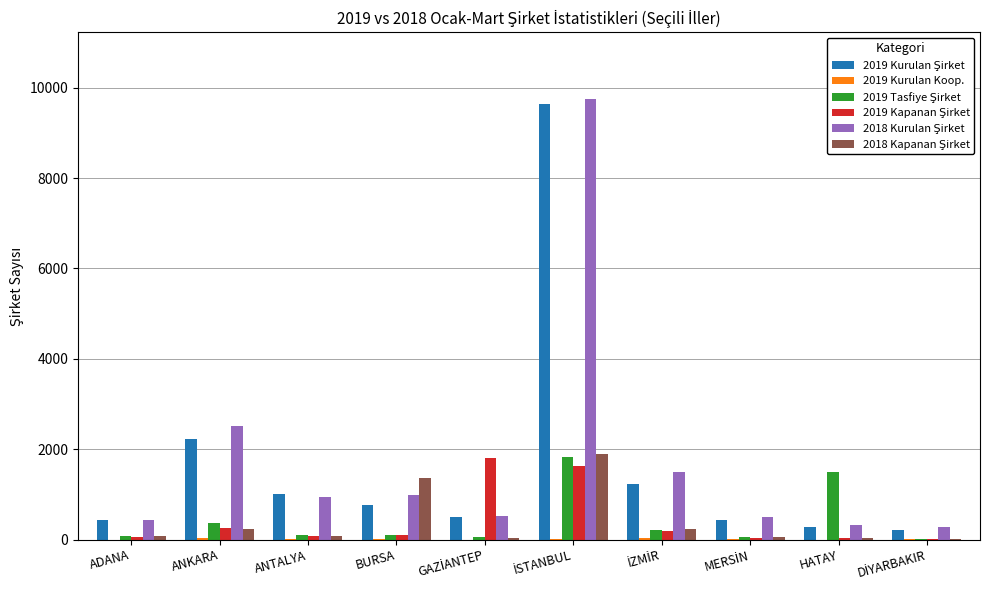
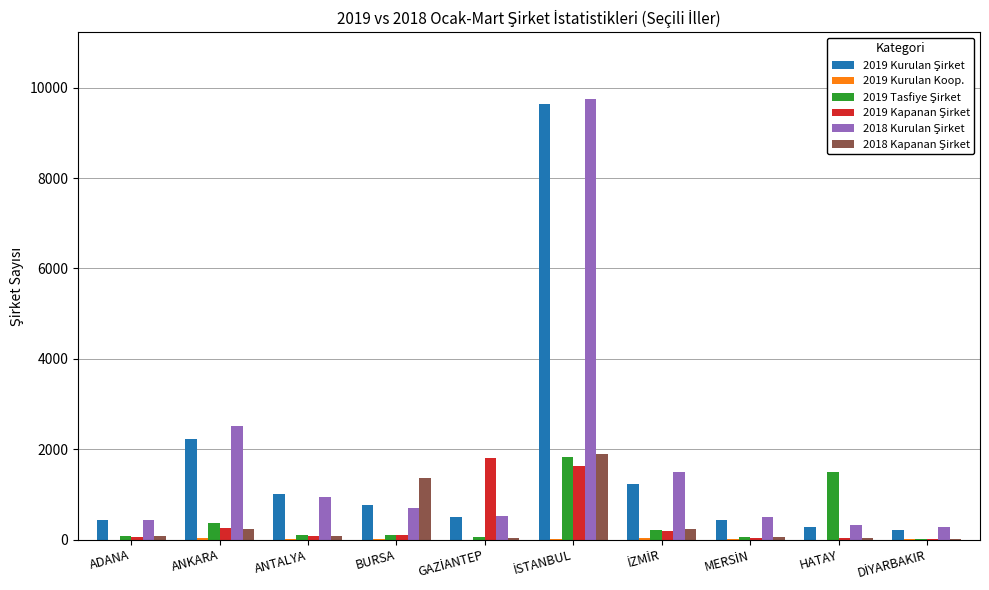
  {
    "2019 Kurulan Şirket": {
      "ADANA": 400,
      "ANKARA": 2200,
      "ANTALYA": 1000,
      "BURSA": 800,
      "GAZİANTEP": 500,
      "İSTANBUL": 9600,
      "İZMİR": 1200,
      "MERSİN": 400,
      "HATAY": 300,
      "DİYARBAKIR": 200
    },
    "2019 Tasfiye Şirket": {
      "ADANA": 100,
      "ANKARA": 400,
      "ANTALYA": 100,
      "BURSA": 100,
      "İSTANBUL": 1800,
      "İZMİR": 200,
      "MERSİN": 100,
      "HATAY": 1500
    },
    "2019 Kapanan Şirket": {
      "ADANA": 100,
      "ANKARA": 300,
      "ANTALYA": 100,
      "BURSA": 100,
      "GAZİANTEP": 1800,
      "İSTANBUL": 1600,
      "İZMİR": 200
    },
    "2018 Kurulan Şirket": {
      "ADANA": 400,
      "ANKARA": 2500,
      "ANTALYA": 900,
-     "BURSA": 1000,
+     "BURSA": 700,
      "GAZİANTEP": 500,
      "İSTANBUL": 9800,
      "İZMİR": 1500,
      "MERSİN": 500,
      "HATAY": 300,
      "DİYARBAKIR": 300
    },
    "2018 Kapanan Şirket": {
      "ADANA": 100,
      "ANKARA": 200,
      "ANTALYA": 100,
      "BURSA": 1400,
      "İSTANBUL": 1900,
      "İZMİR": 200
    }
  }
